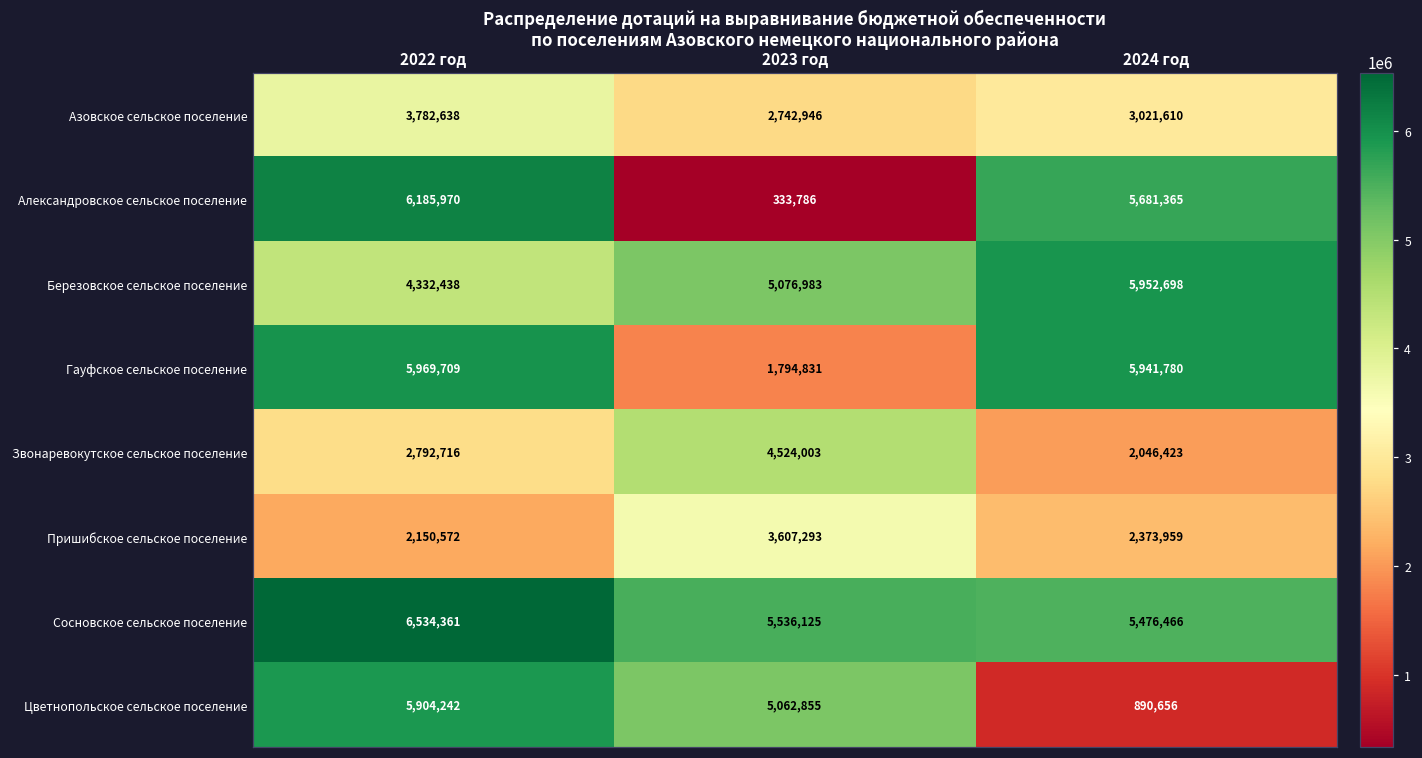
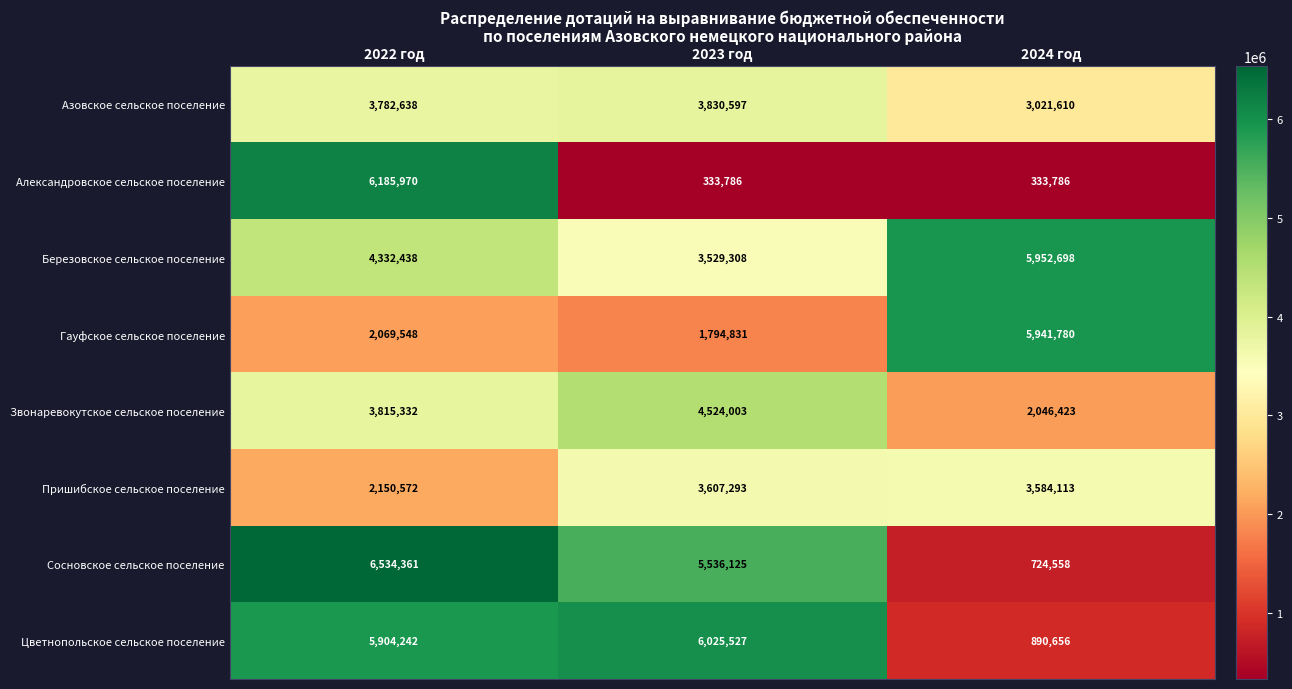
  {
    "Азовское сельское поселение": {
      "2022 год": "3,782,638",
-     "2023 год": "2,742,946",
+     "2023 год": "3,830,597",
      "2024 год": "3,021,610"
    },
    "Александровское сельское поселение": {
      "2022 год": "6,185,970",
      "2023 год": "333,786",
-     "2024 год": "5,681,365"
+     "2024 год": "333,786"
    },
    "Березовское сельское поселение": {
      "2022 год": "4,332,438",
-     "2023 год": "5,076,983",
+     "2023 год": "3,529,308",
      "2024 год": "5,952,698"
    },
    "Гауфское сельское поселение": {
-     "2022 год": "5,969,709",
+     "2022 год": "2,069,548",
      "2023 год": "1,794,831",
      "2024 год": "5,941,780"
    },
    "Звонаревокутское сельское поселение": {
-     "2022 год": "2,792,716",
+     "2022 год": "3,815,332",
      "2023 год": "4,524,003",
      "2024 год": "2,046,423"
    },
    "Пришибское сельское поселение": {
      "2022 год": "2,150,572",
      "2023 год": "3,607,293",
-     "2024 год": "2,373,959"
+     "2024 год": "3,584,113"
    },
    "Сосновское сельское поселение": {
      "2022 год": "6,534,361",
      "2023 год": "5,536,125",
-     "2024 год": "5,476,466"
+     "2024 год": "724,558"
    },
    "Цветнопольское сельское поселение": {
      "2022 год": "5,904,242",
-     "2023 год": "5,062,855",
+     "2023 год": "6,025,527",
      "2024 год": "890,656"
    }
  }
